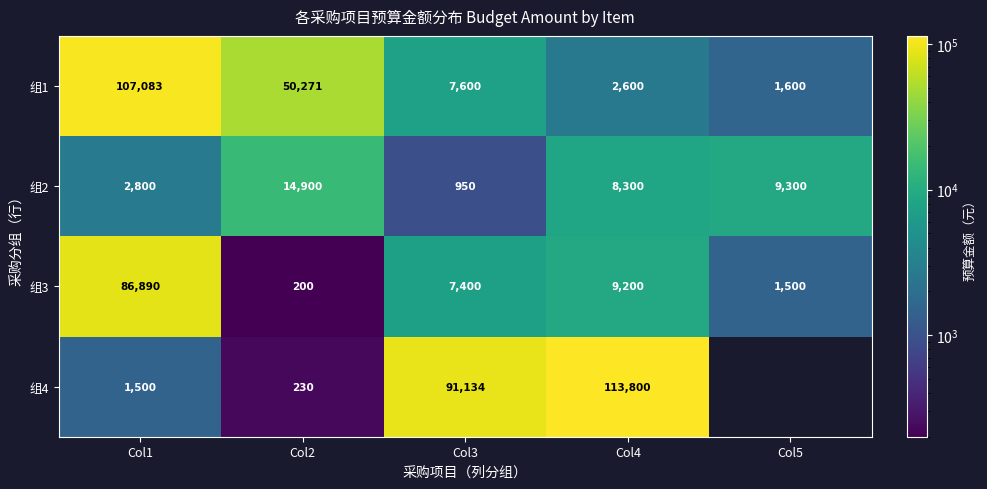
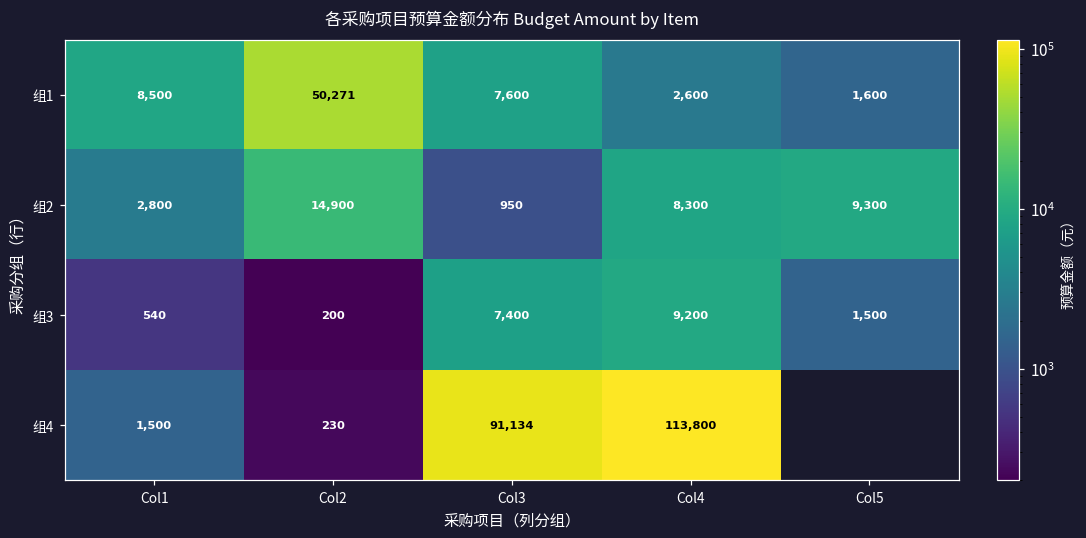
  {
    "组1": {
-     "Col1": "107,083",
+     "Col1": "8,500",
      "Col2": "50,271",
      "Col3": "7,600",
      "Col4": "2,600",
      "Col5": "1,600"
    },
    "组2": {
      "Col1": "2,800",
      "Col2": "14,900",
      "Col3": "950",
      "Col4": "8,300",
      "Col5": "9,300"
    },
    "组3": {
-     "Col1": "86,890",
+     "Col1": "540",
      "Col2": "200",
      "Col3": "7,400",
      "Col4": "9,200",
      "Col5": "1,500"
    },
    "组4": {
      "Col1": "1,500",
      "Col2": "230",
      "Col3": "91,134",
      "Col4": "113,800"
    }
  }
